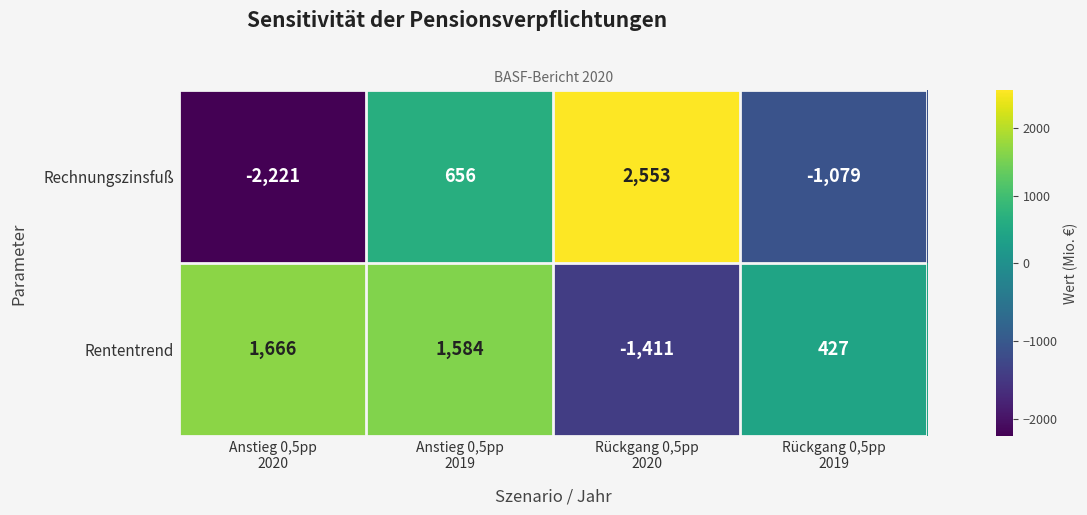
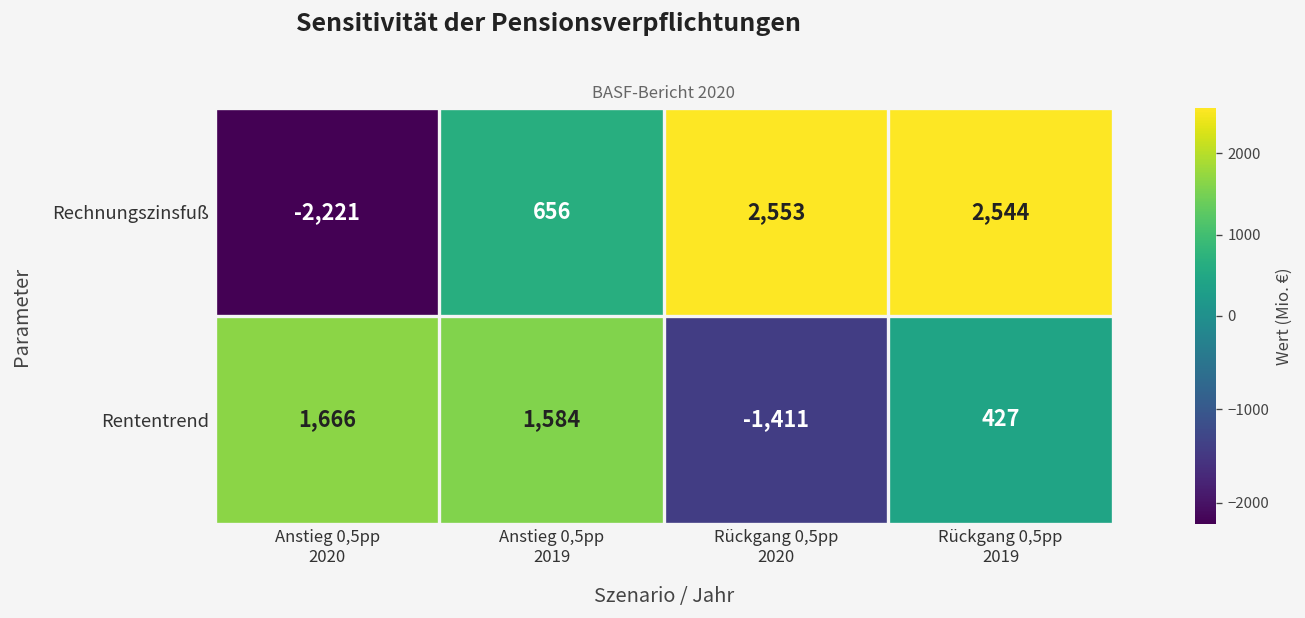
  {
    "Rechnungszinsfuß": {
      "Anstieg 0,5pp 2020": "-2,221",
      "Anstieg 0,5pp 2019": "656",
      "Rückgang 0,5pp 2020": "2,553",
-     "Rückgang 0,5pp 2019": "-1,079"
+     "Rückgang 0,5pp 2019": "2,544"
    },
    "Rententrend": {
      "Anstieg 0,5pp 2020": "1,666",
      "Anstieg 0,5pp 2019": "1,584",
      "Rückgang 0,5pp 2020": "-1,411",
      "Rückgang 0,5pp 2019": "427"
    }
  }
